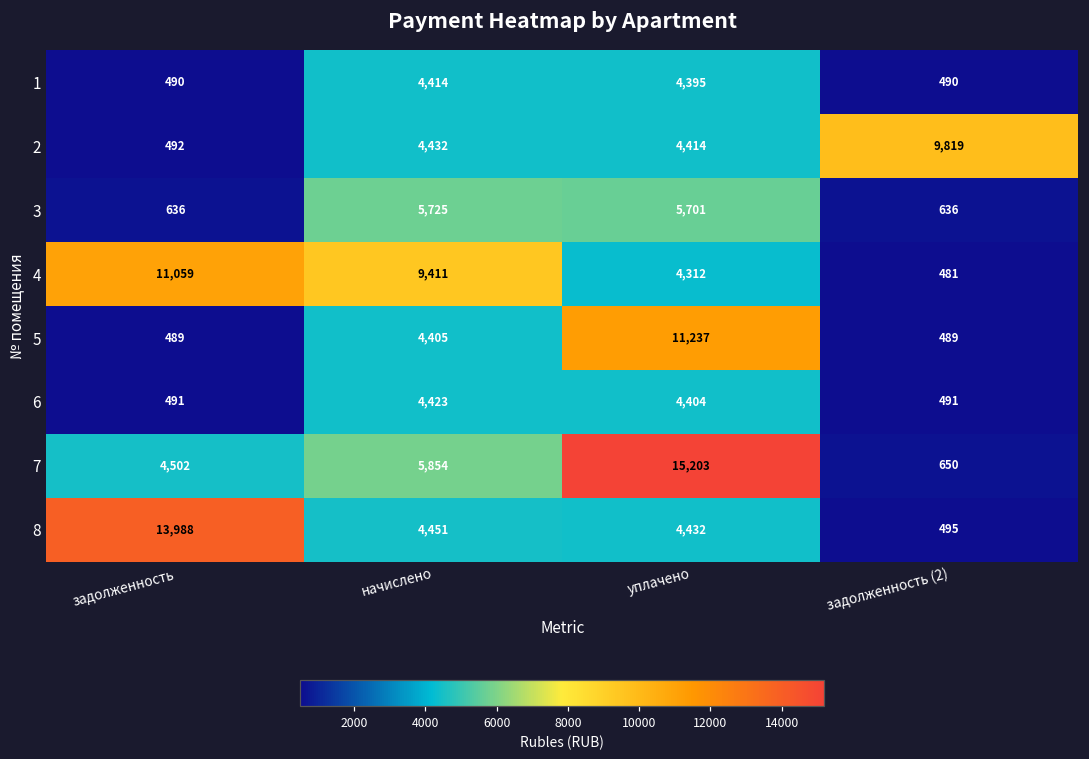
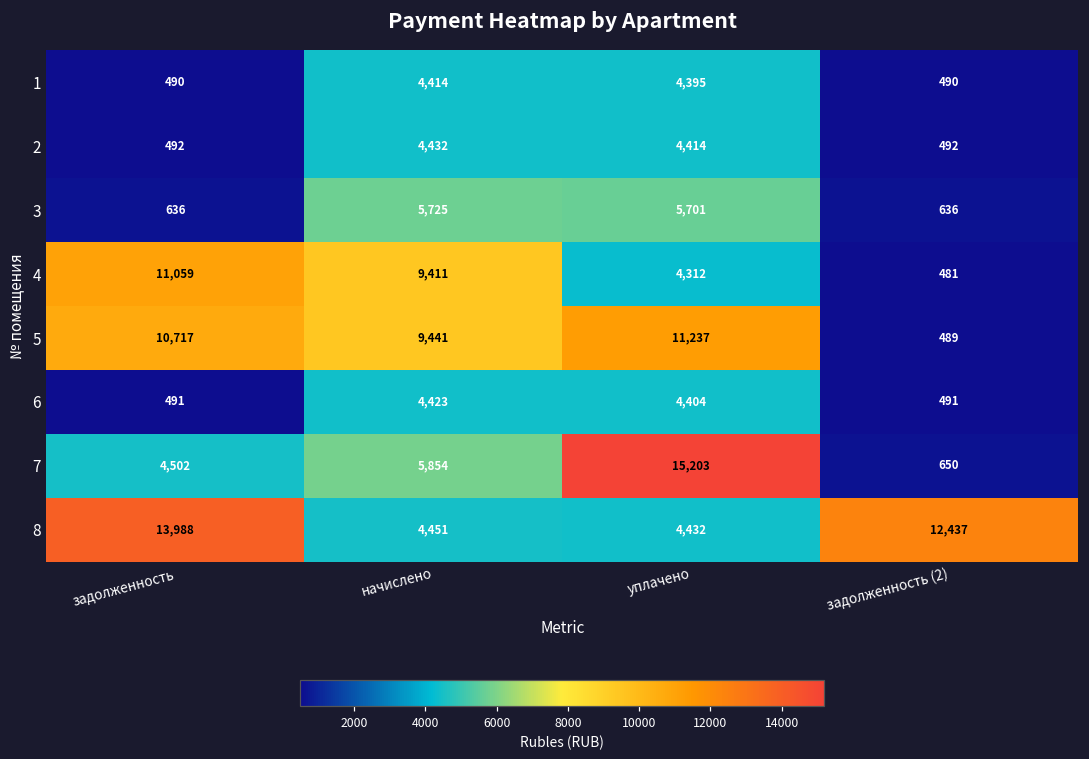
  {
    "1": {
      "задолженность": "490",
      "начислено": "4,414",
      "уплачено": "4,395",
      "задолженность (2)": "490"
    },
    "2": {
      "задолженность": "492",
      "начислено": "4,432",
      "уплачено": "4,414",
-     "задолженность (2)": "9,819"
+     "задолженность (2)": "492"
    },
    "3": {
      "задолженность": "636",
      "начислено": "5,725",
      "уплачено": "5,701",
      "задолженность (2)": "636"
    },
    "4": {
      "задолженность": "11,059",
      "начислено": "9,411",
      "уплачено": "4,312",
      "задолженность (2)": "481"
    },
    "5": {
-     "задолженность": "489",
-     "начислено": "4,405",
+     "задолженность": "10,717",
+     "начислено": "9,441",
      "уплачено": "11,237",
      "задолженность (2)": "489"
    },
    "6": {
      "задолженность": "491",
      "начислено": "4,423",
      "уплачено": "4,404",
      "задолженность (2)": "491"
    },
    "7": {
      "задолженность": "4,502",
      "начислено": "5,854",
      "уплачено": "15,203",
      "задолженность (2)": "650"
    },
    "8": {
      "задолженность": "13,988",
      "начислено": "4,451",
      "уплачено": "4,432",
-     "задолженность (2)": "495"
+     "задолженность (2)": "12,437"
    }
  }
